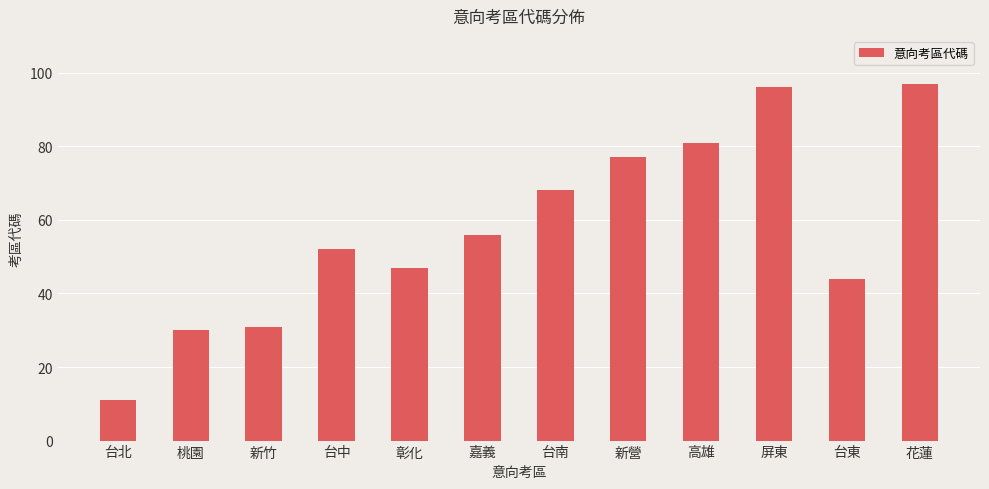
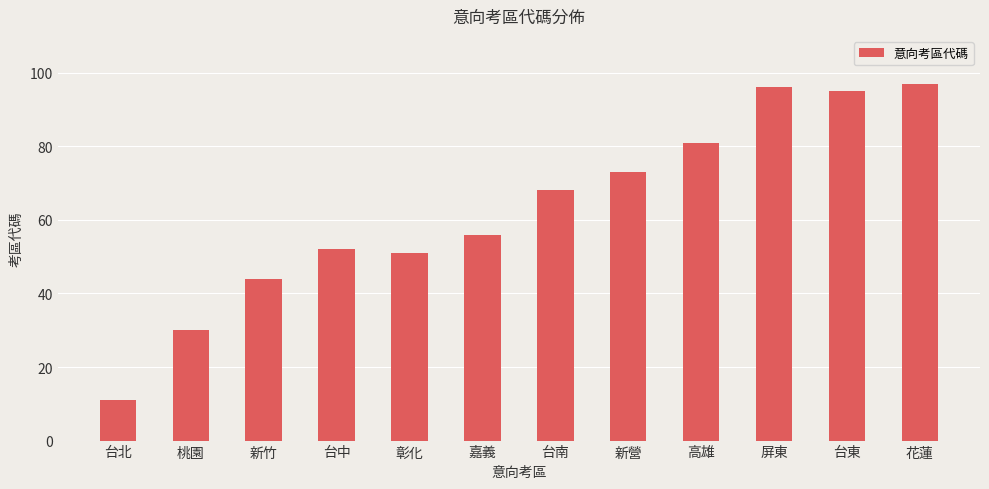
  {
    "台北": 11,
    "桃園": 30,
-   "新竹": 31,
+   "新竹": 44,
    "台中": 52,
-   "彰化": 47,
+   "彰化": 51,
    "嘉義": 56,
    "台南": 68,
-   "新營": 77,
+   "新營": 73,
    "高雄": 81,
    "屏東": 96,
-   "台東": 44,
+   "台東": 95,
    "花蓮": 97
  }
